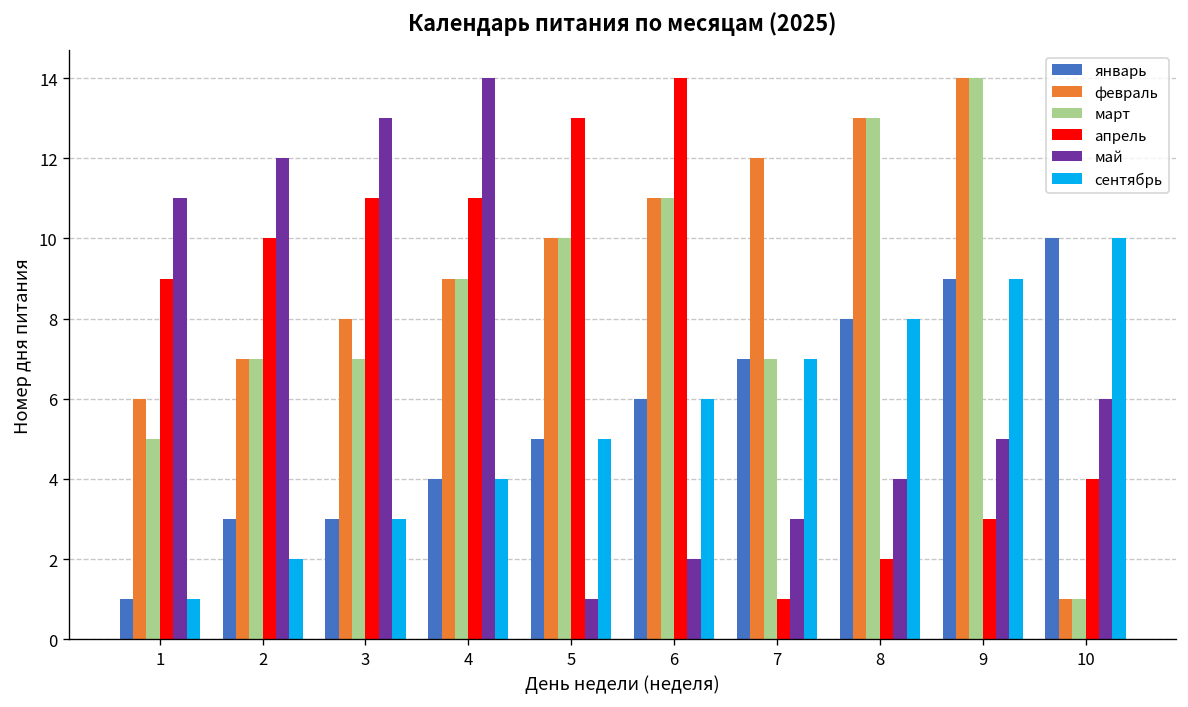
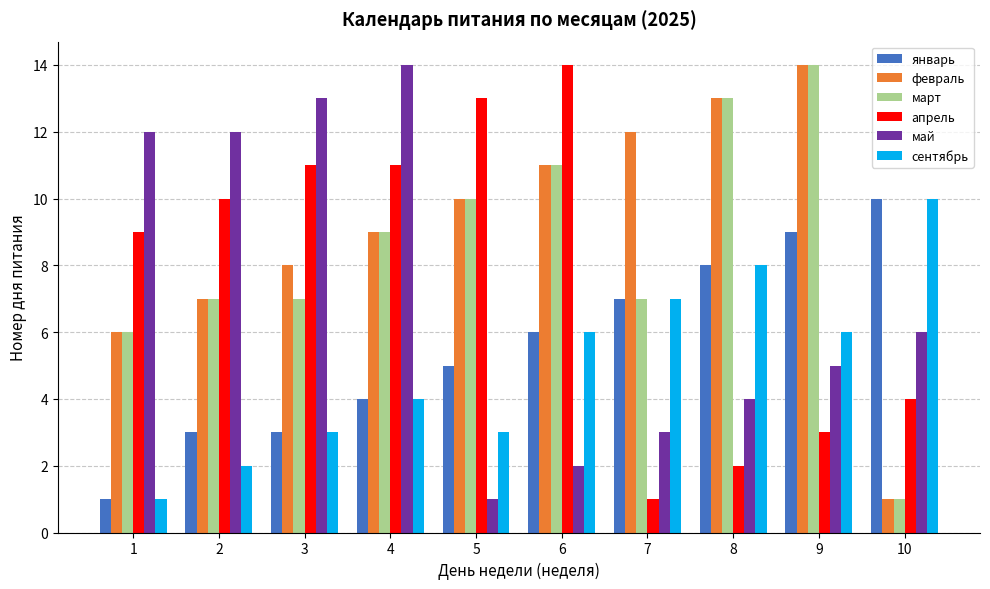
  {
    "январь": {
      "1": 1,
      "2": 3,
      "3": 3,
      "4": 4,
      "5": 5,
      "6": 6,
      "7": 7,
      "8": 8,
      "9": 9,
      "10": 10
    },
    "февраль": {
      "1": 6,
      "2": 7,
      "3": 8,
      "4": 9,
      "5": 10,
      "6": 11,
      "7": 12,
      "8": 13,
      "9": 14,
      "10": 1
    },
    "март": {
-     "1": 5,
+     "1": 6,
      "2": 7,
      "3": 7,
      "4": 9,
      "5": 10,
      "6": 11,
      "7": 7,
      "8": 13,
      "9": 14,
      "10": 1
    },
    "апрель": {
      "1": 9,
      "2": 10,
      "3": 11,
      "4": 11,
      "5": 13,
      "6": 14,
      "7": 1,
      "8": 2,
      "9": 3,
      "10": 4
    },
    "май": {
-     "1": 11,
+     "1": 12,
      "2": 12,
      "3": 13,
      "4": 14,
      "5": 1,
      "6": 2,
      "7": 3,
      "8": 4,
      "9": 5,
      "10": 6
    },
    "сентябрь": {
      "1": 1,
      "2": 2,
      "3": 3,
      "4": 4,
-     "5": 5,
+     "5": 3,
      "6": 6,
      "7": 7,
      "8": 8,
-     "9": 9,
+     "9": 6,
      "10": 10
    }
  }
